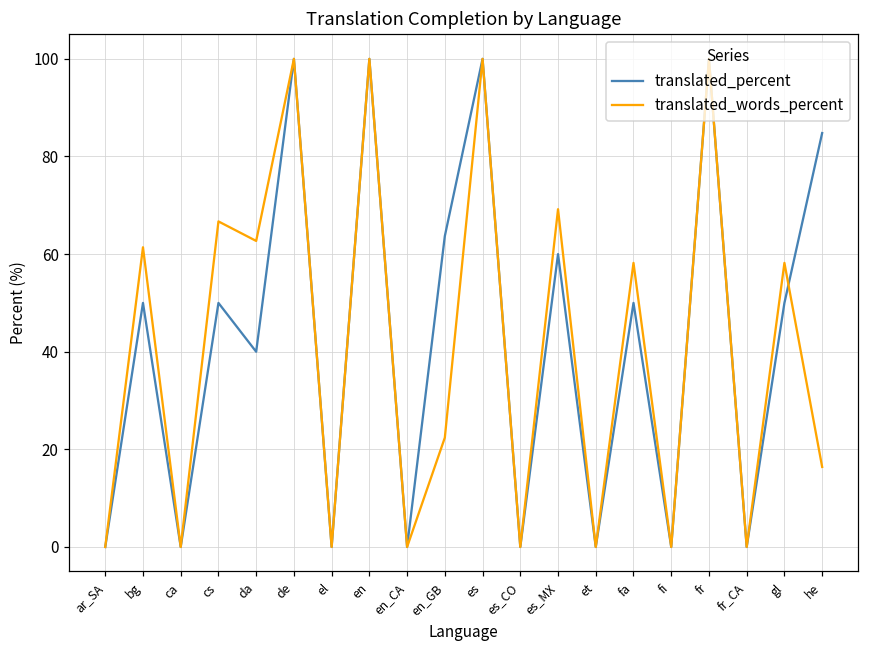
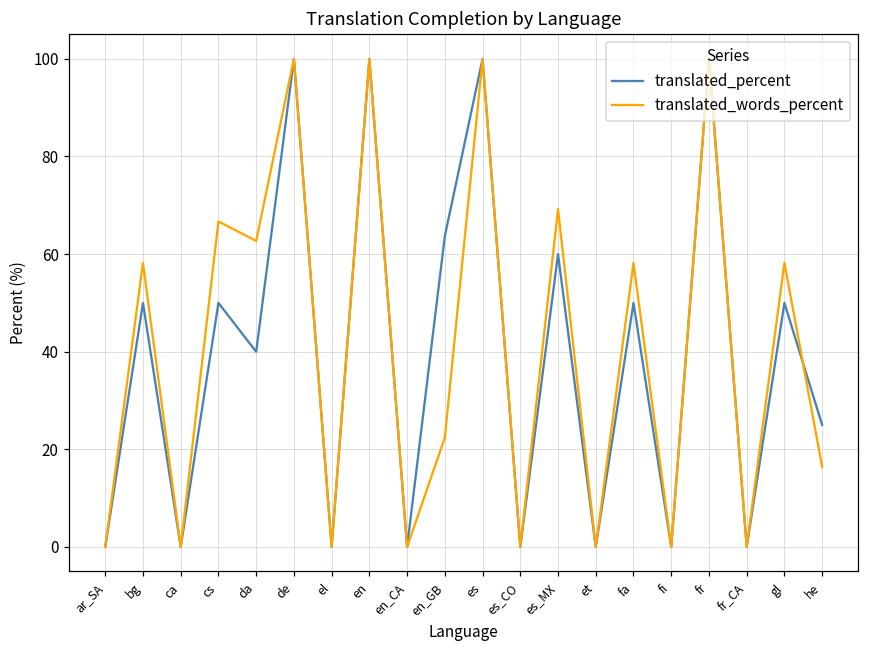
  {
    "translated_percent": {
      "bg": 50,
      "cs": 50,
      "da": 40,
      "en_GB": 64,
      "es_MX": 60,
      "fa": 50,
      "gl": 50,
-     "he": 85
+     "he": 25
    },
    "translated_words_percent": {
-     "bg": 61,
+     "bg": 58,
      "cs": 67,
      "da": 63,
      "en_GB": 22,
      "es_MX": 69,
      "fa": 58,
      "gl": 58,
      "he": 16
    }
  }
